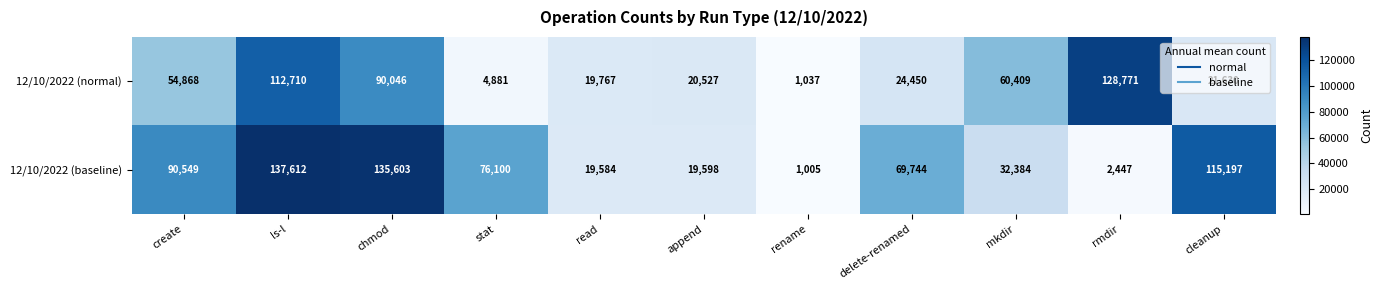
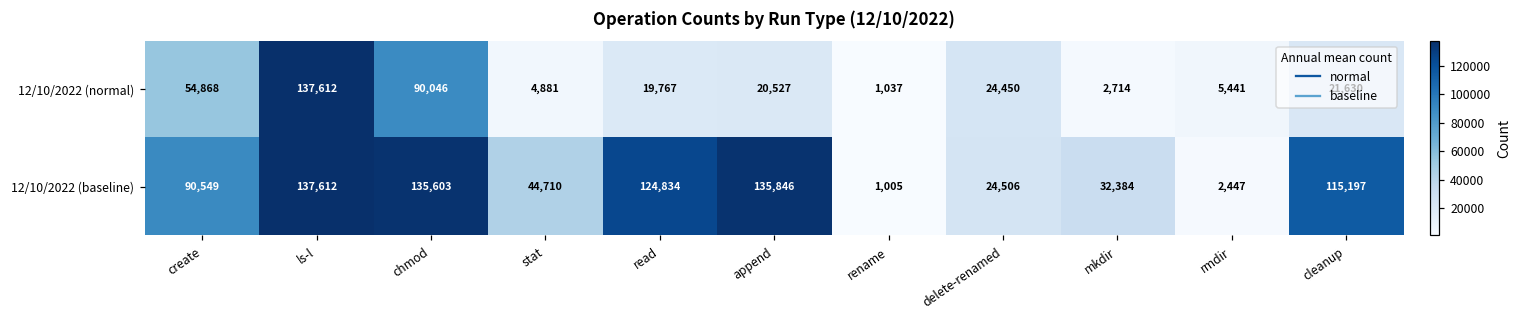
  {
    "12/10/2022 (normal)": {
      "create": "54,868",
-     "ls-l": "112,710",
+     "ls-l": "137,612",
      "chmod": "90,046",
      "stat": "4,881",
      "read": "19,767",
      "append": "20,527",
      "rename": "1,037",
      "delete-renamed": "24,450",
-     "mkdir": "60,409",
-     "rmdir": "128,771"
+     "mkdir": "2,714",
+     "rmdir": "5,441"
    },
    "12/10/2022 (baseline)": {
      "create": "90,549",
      "ls-l": "137,612",
      "chmod": "135,603",
-     "stat": "76,100",
-     "read": "19,584",
-     "append": "19,598",
+     "stat": "44,710",
+     "read": "124,834",
+     "append": "135,846",
      "rename": "1,005",
-     "delete-renamed": "69,744",
+     "delete-renamed": "24,506",
      "mkdir": "32,384",
      "rmdir": "2,447",
      "cleanup": "115,197"
    }
  }
